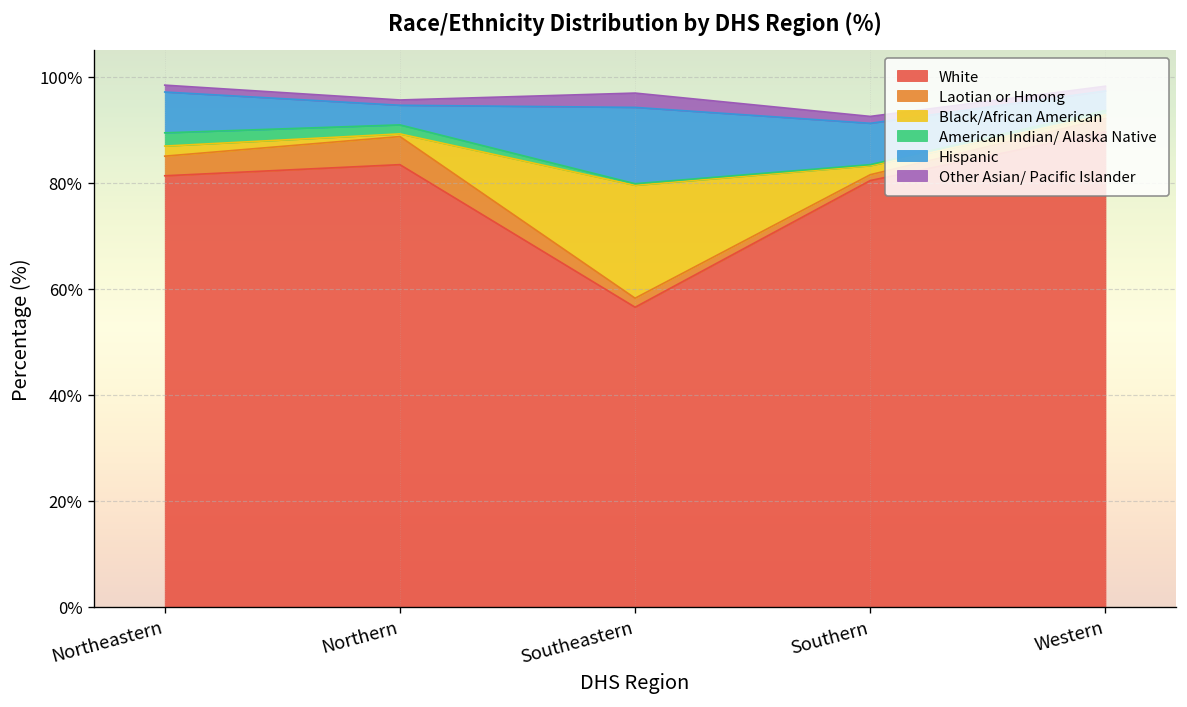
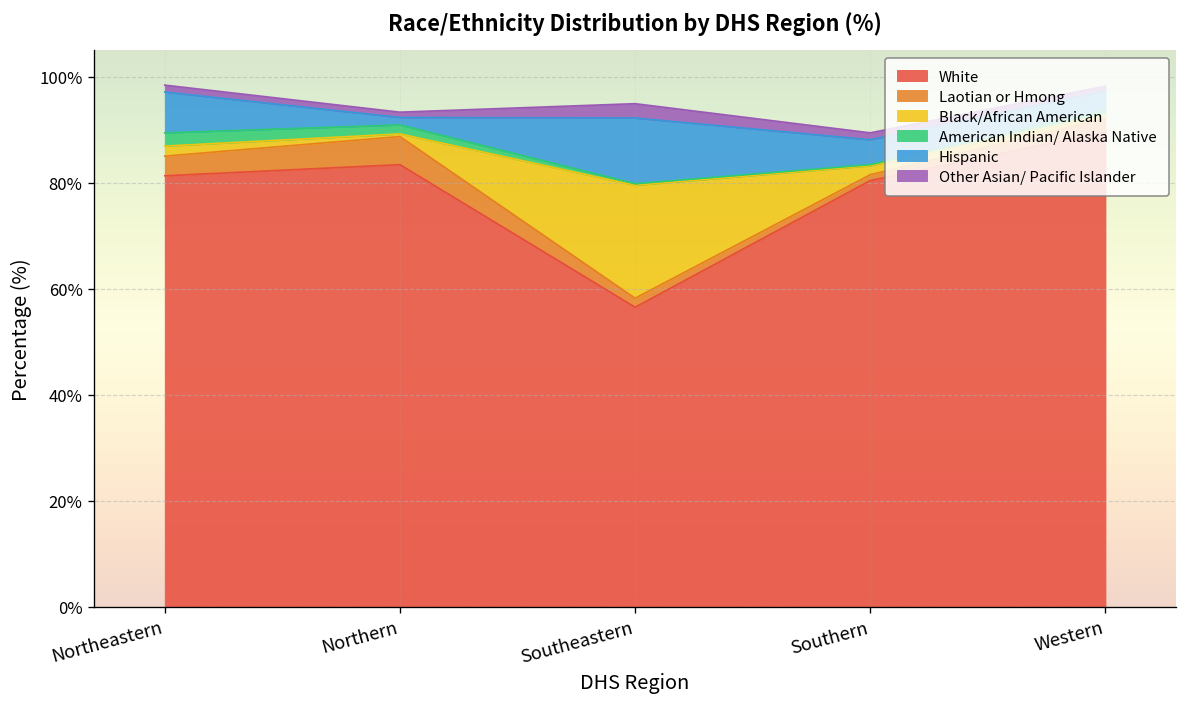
  {
    "Black/African American": {
      "Northeastern": "2%"
    },
    "American Indian/ Alaska Native": {
      "Northeastern": "3%",
      "Northern": "2%"
    },
    "Hispanic": {
      "Northeastern": "8%",
-     "Northern": "4%",
-     "Southeastern": "14%",
-     "Southern": "8%"
+     "Northern": "1%",
+     "Southeastern": "12%",
+     "Southern": "5%"
    },
    "Other Asian/ Pacific Islander": {
      "Northeastern": "1%",
      "Northern": "1%",
      "Southeastern": "3%",
      "Southern": "1%"
    }
  }
